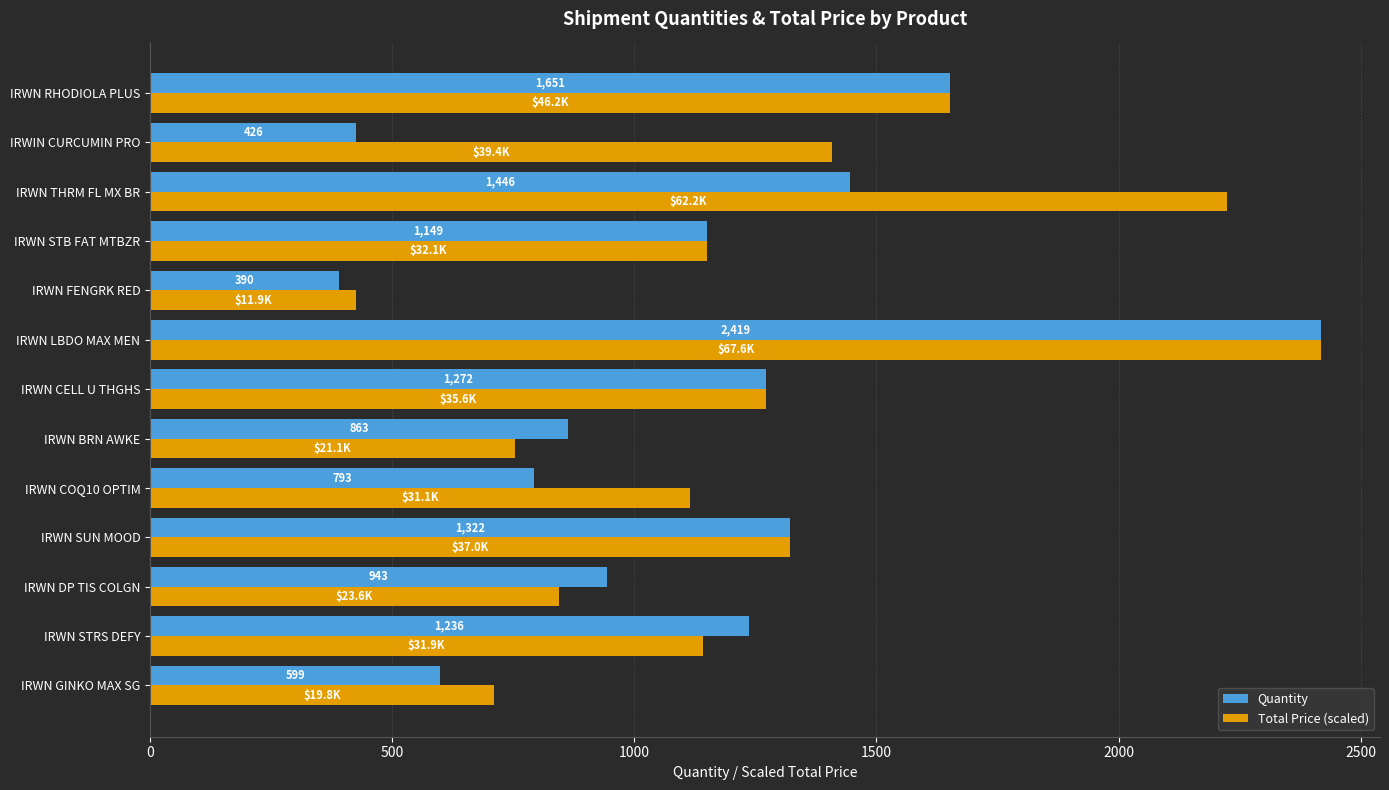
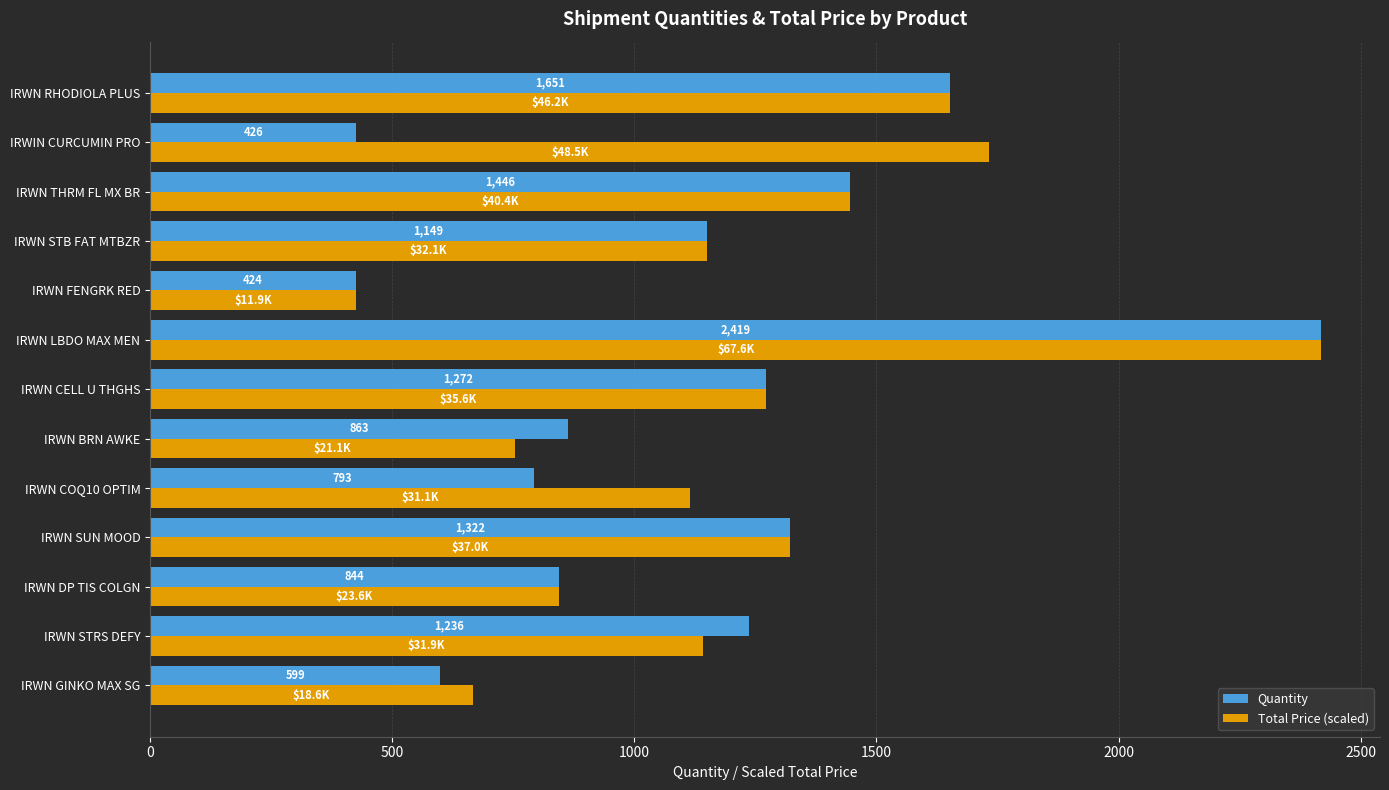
  {
    "Quantity": {
      "IRWN RHODIOLA PLUS": "1,651",
      "IRWIN CURCUMIN PRO": "426",
      "IRWN THRM FL MX BR": "1,446",
      "IRWN STB FAT MTBZR": "1,149",
-     "IRWN FENGRK RED": "390",
+     "IRWN FENGRK RED": "424",
      "IRWN LBDO MAX MEN": "2,419",
      "IRWN CELL U THGHS": "1,272",
      "IRWN BRN AWKE": "863",
      "IRWN COQ10 OPTIM": "793",
      "IRWN SUN MOOD": "1,322",
-     "IRWN DP TIS COLGN": "943",
+     "IRWN DP TIS COLGN": "844",
      "IRWN STRS DEFY": "1,236",
      "IRWN GINKO MAX SG": "599"
    },
    "Total Price (scaled)": {
-     "IRWIN CURCUMIN PRO": "$39.4K",
-     "IRWN THRM FL MX BR": "$62.2K",
-     "IRWN GINKO MAX SG": "$19.8K"
+     "IRWIN CURCUMIN PRO": "$48.5K",
+     "IRWN THRM FL MX BR": "$40.4K",
+     "IRWN GINKO MAX SG": "$18.6K"
    }
  }
